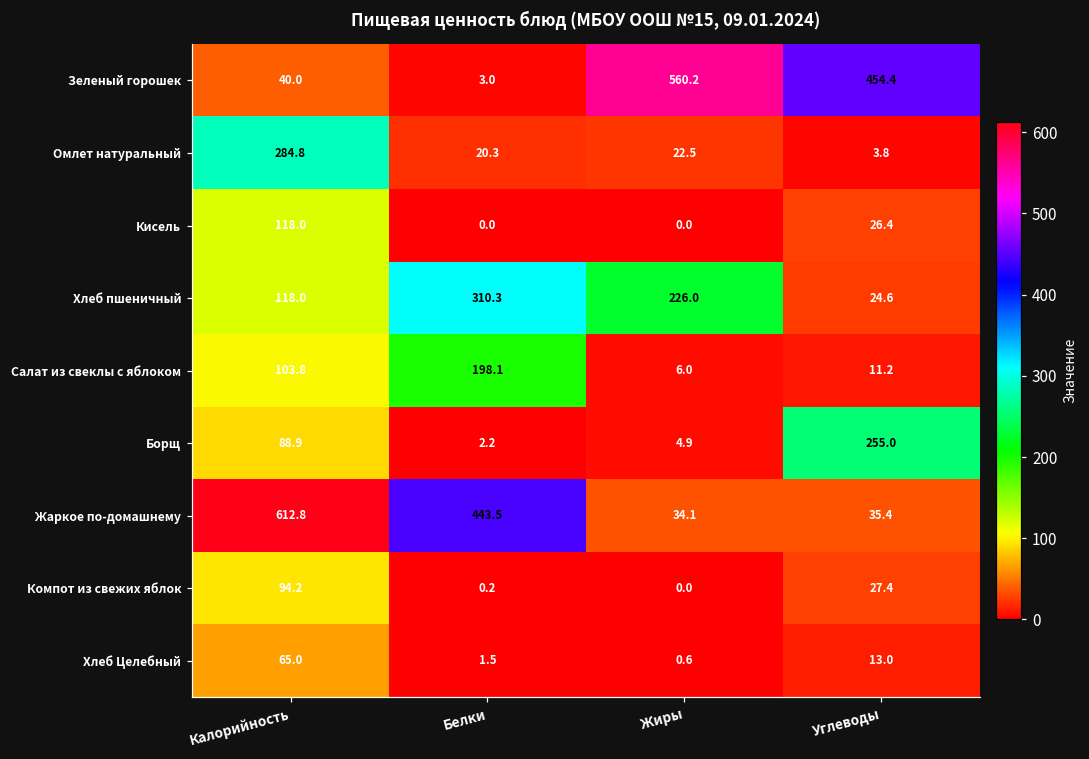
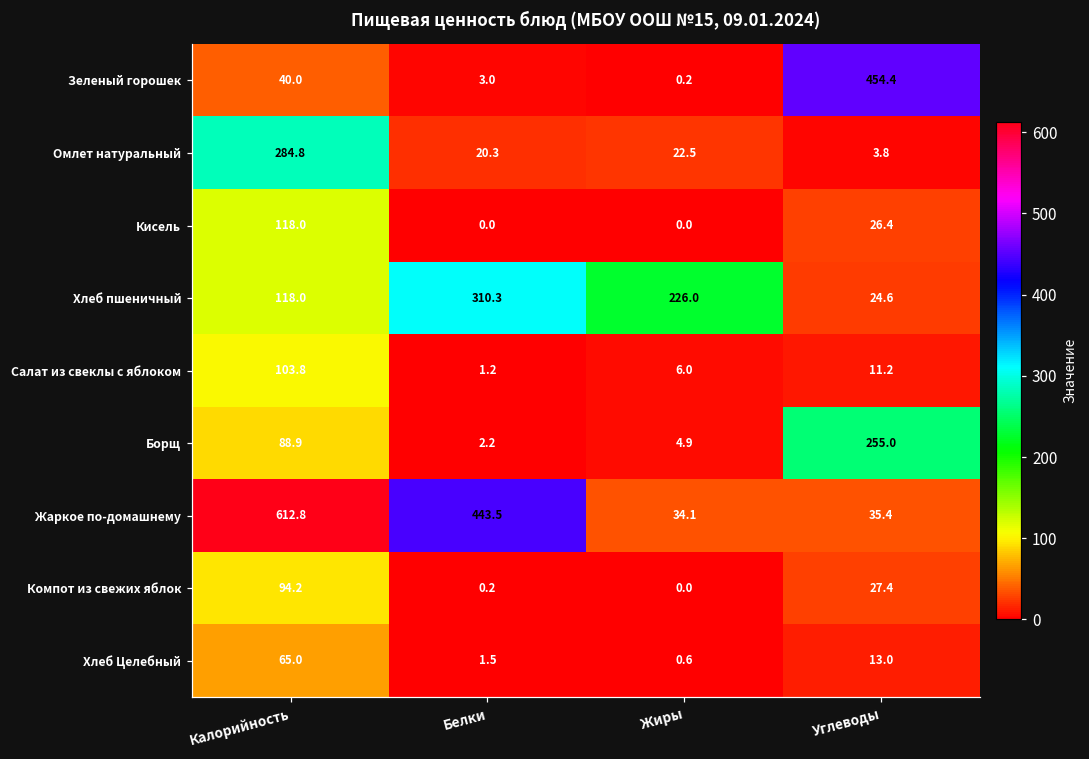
  {
    "Зеленый горошек": {
      "Калорийность": 40.0,
      "Белки": 3.0,
-     "Жиры": 560.2,
+     "Жиры": 0.2,
      "Углеводы": 454.4
    },
    "Омлет натуральный": {
      "Калорийность": 284.8,
      "Белки": 20.3,
      "Жиры": 22.5,
      "Углеводы": 3.8
    },
    "Кисель": {
      "Калорийность": 118.0,
      "Белки": 0.0,
      "Жиры": 0.0,
      "Углеводы": 26.4
    },
    "Хлеб пшеничный": {
      "Калорийность": 118.0,
      "Белки": 310.3,
      "Жиры": 226.0,
      "Углеводы": 24.6
    },
    "Салат из свеклы с яблоком": {
      "Калорийность": 103.8,
-     "Белки": 198.1,
+     "Белки": 1.2,
      "Жиры": 6.0,
      "Углеводы": 11.2
    },
    "Борщ": {
      "Калорийность": 88.9,
      "Белки": 2.2,
      "Жиры": 4.9,
      "Углеводы": 255.0
    },
    "Жаркое по-домашнему": {
      "Калорийность": 612.8,
      "Белки": 443.5,
      "Жиры": 34.1,
      "Углеводы": 35.4
    },
    "Компот из свежих яблок": {
      "Калорийность": 94.2,
      "Белки": 0.2,
      "Жиры": 0.0,
      "Углеводы": 27.4
    },
    "Хлеб Целебный": {
      "Калорийность": 65.0,
      "Белки": 1.5,
      "Жиры": 0.6,
      "Углеводы": 13.0
    }
  }
